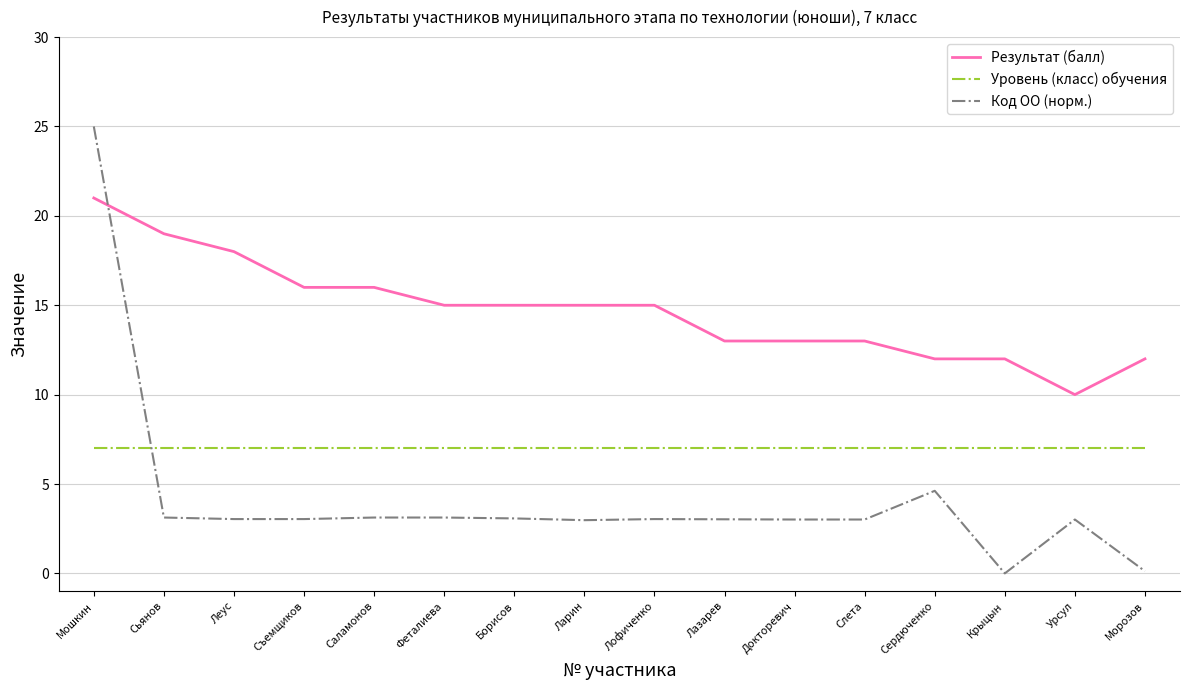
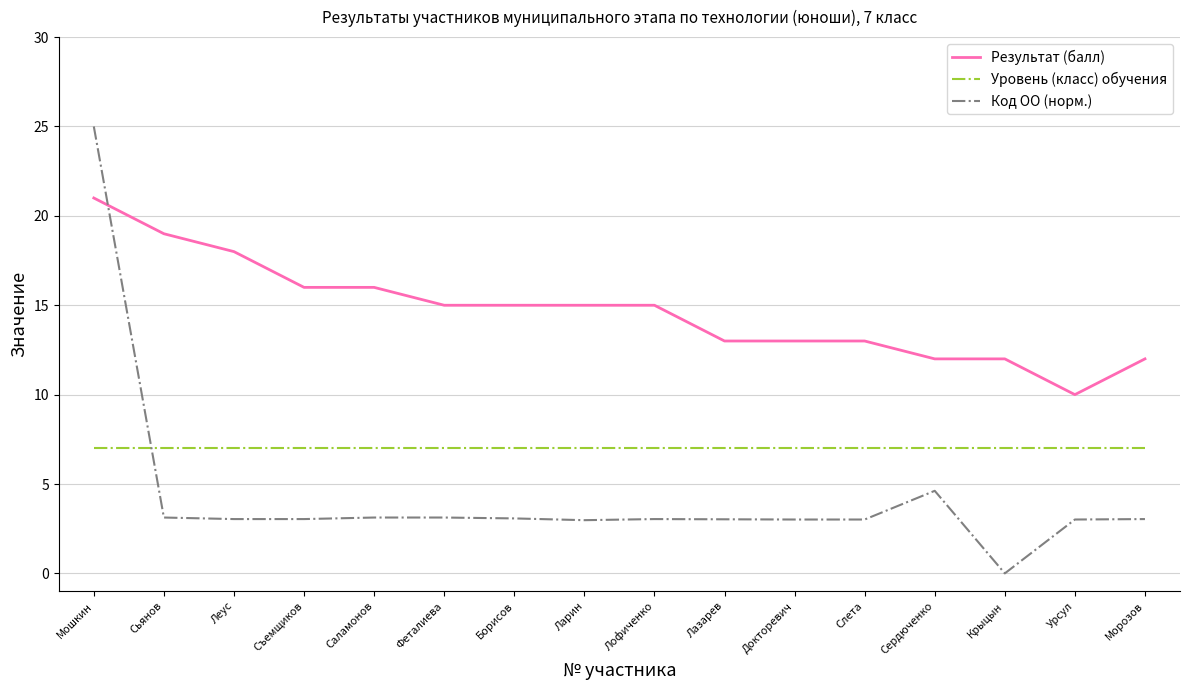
  {
    "Результат (балл)": {
      "Мошкин": 21.0,
      "Сьянов": 19.0,
      "Леус": 18.0,
      "Съемщиков": 16.0,
      "Саламонов": 16.0,
      "Феталиева": 15.0,
      "Борисов": 15.0,
      "Ларин": 15.0,
      "Лофиченко": 15.0,
      "Лазарев": 13.0,
      "Докторевич": 13.0,
      "Слета": 13.0,
      "Сердюченко": 12.0,
      "Крыцын": 12.0,
      "Урсул": 10.0,
      "Морозов": 12.0
    },
    "Уровень (класс) обучения": {
      "Мошкин": 7.0,
      "Сьянов": 7.0,
      "Леус": 7.0,
      "Съемщиков": 7.0,
      "Саламонов": 7.0,
      "Феталиева": 7.0,
      "Борисов": 7.0,
      "Ларин": 7.0,
      "Лофиченко": 7.0,
      "Лазарев": 7.0,
      "Докторевич": 7.0,
      "Слета": 7.0,
      "Сердюченко": 7.0,
      "Крыцын": 7.0,
      "Урсул": 7.0,
      "Морозов": 7.0
    },
    "Код ОО (норм.)": {
      "Мошкин": 25.0,
      "Сьянов": 3.1,
      "Леус": 3.0,
      "Съемщиков": 3.0,
      "Саламонов": 3.1,
      "Феталиева": 3.1,
      "Борисов": 3.1,
      "Ларин": 3.0,
      "Лофиченко": 3.0,
      "Лазарев": 3.0,
      "Докторевич": 3.0,
      "Слета": 3.0,
      "Сердюченко": 4.6,
      "Крыцын": 0.0,
      "Урсул": 3.0,
-     "Морозов": 0.1
+     "Морозов": 3.0
    }
  }
